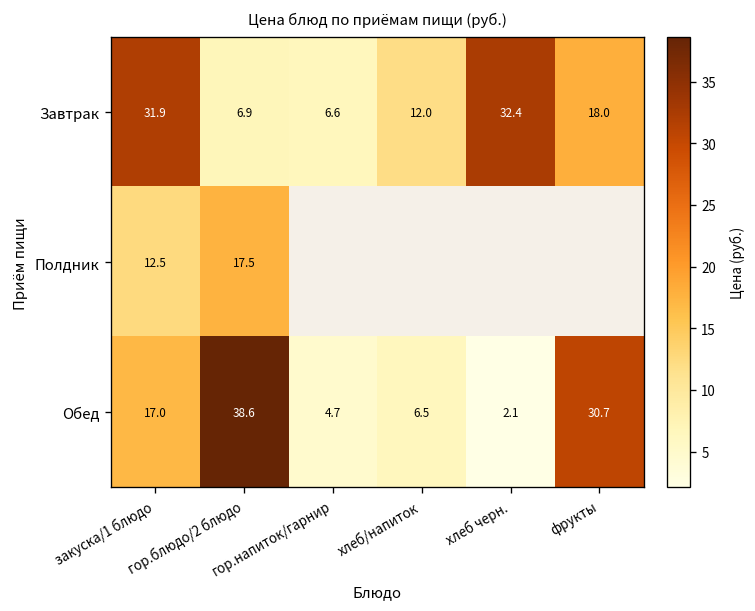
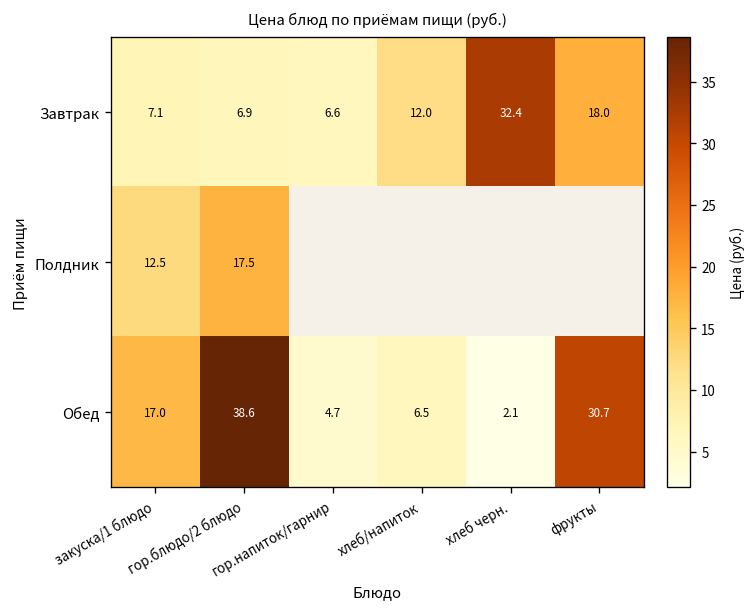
  {
    "Завтрак": {
-     "закуска/1 блюдо": 31.9,
+     "закуска/1 блюдо": 7.1,
      "гор.блюдо/2 блюдо": 6.9,
      "гор.напиток/гарнир": 6.6,
      "хлеб/напиток": 12.0,
      "хлеб черн.": 32.4,
      "фрукты": 18.0
    },
    "Полдник": {
      "закуска/1 блюдо": 12.5,
      "гор.блюдо/2 блюдо": 17.5
    },
    "Обед": {
      "закуска/1 блюдо": 17.0,
      "гор.блюдо/2 блюдо": 38.6,
      "гор.напиток/гарнир": 4.7,
      "хлеб/напиток": 6.5,
      "хлеб черн.": 2.1,
      "фрукты": 30.7
    }
  }
